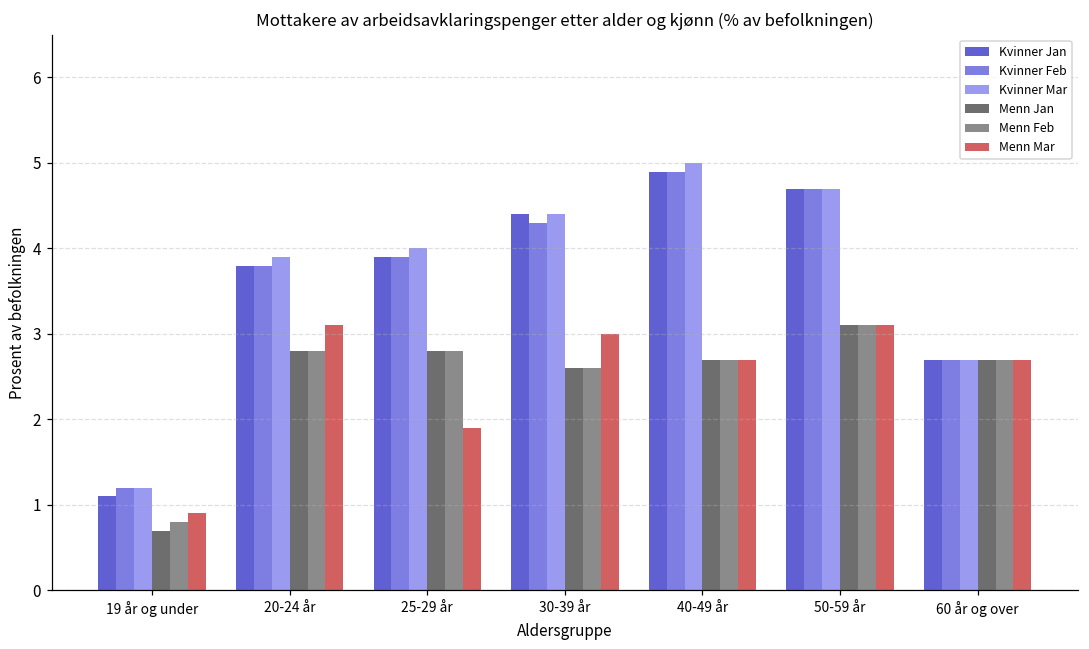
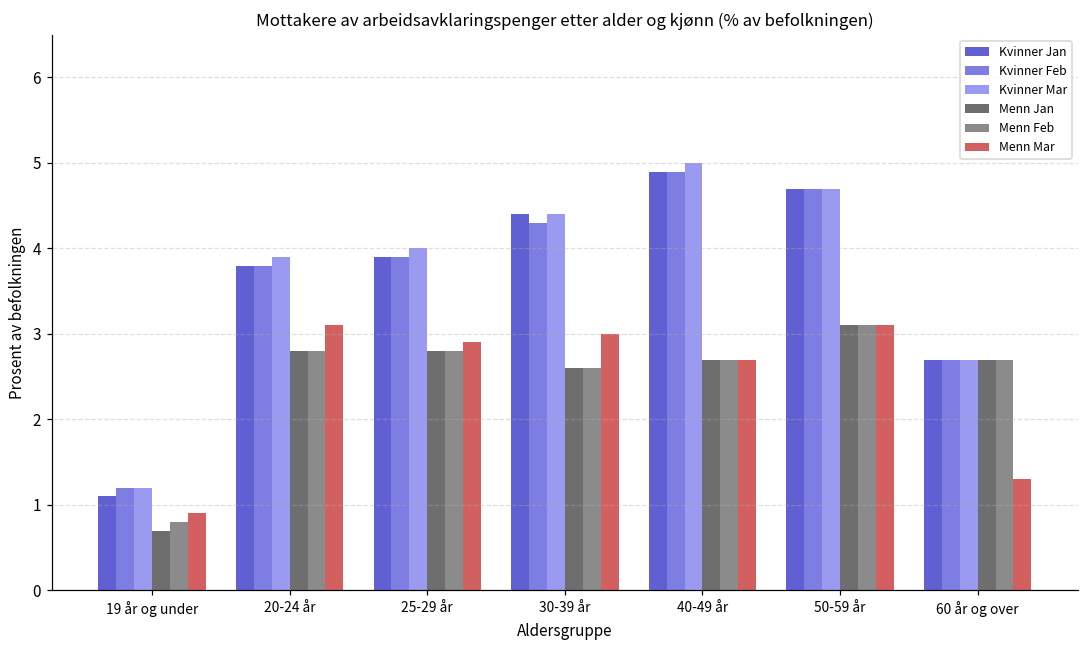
  {
    "Menn Mar": {
      "19 år og under": 0.9,
      "20-24 år": 3.1,
-     "25-29 år": 1.9,
+     "25-29 år": 2.9,
      "30-39 år": 3.0,
      "40-49 år": 2.7,
      "50-59 år": 3.1,
-     "60 år og over": 2.7
+     "60 år og over": 1.3
    }
  }
